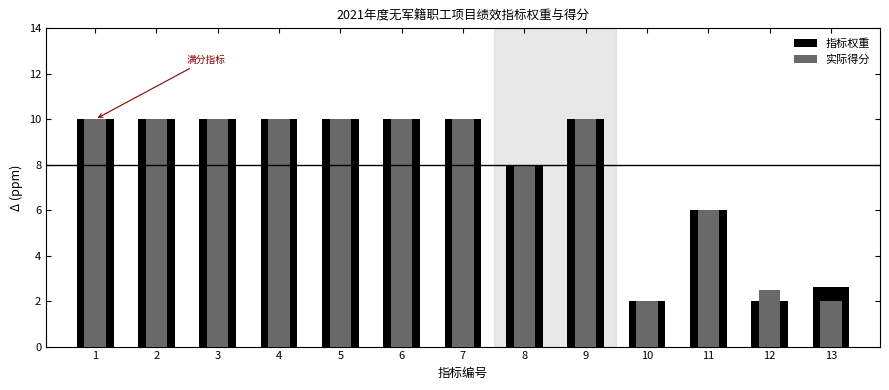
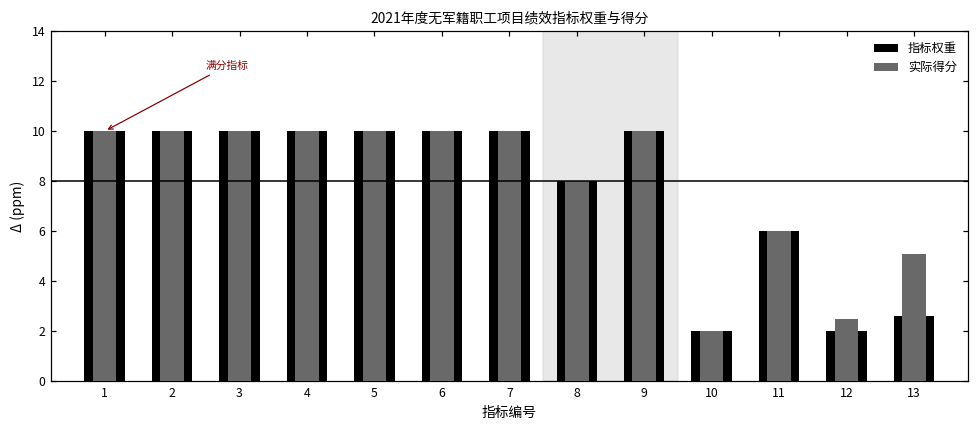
  {
    "指标权重": {
      "1": 10.0,
      "2": 10.0,
      "3": 10.0,
      "4": 10.0,
      "5": 10.0,
      "6": 10.0,
      "7": 10.0,
      "8": 8.0,
      "9": 10.0,
      "10": 2.0,
      "11": 6.0
    },
    "实际得分": {
      "1": 10.0,
      "2": 10.0,
      "3": 10.0,
      "4": 10.0,
      "5": 10.0,
      "6": 10.0,
      "7": 10.0,
      "8": 8.0,
      "9": 10.0,
      "10": 2.0,
      "11": 6.0,
      "12": 2.5,
-     "13": 2.0
+     "13": 5.1
    }
  }
